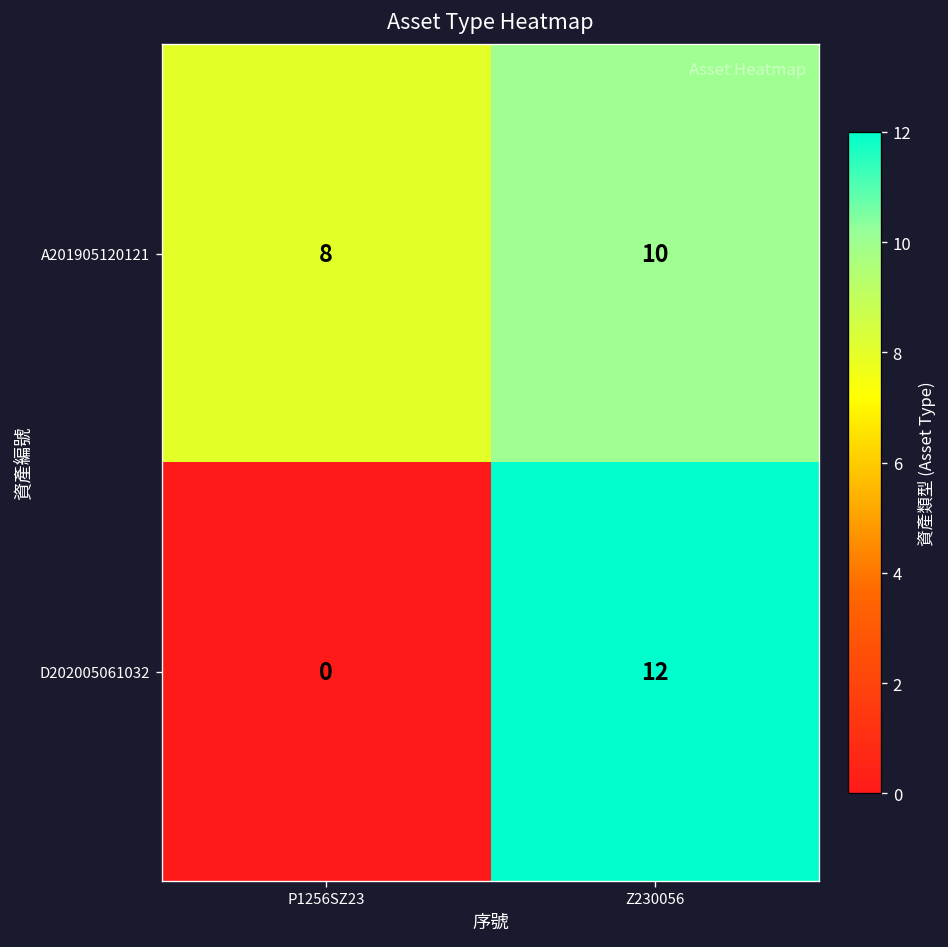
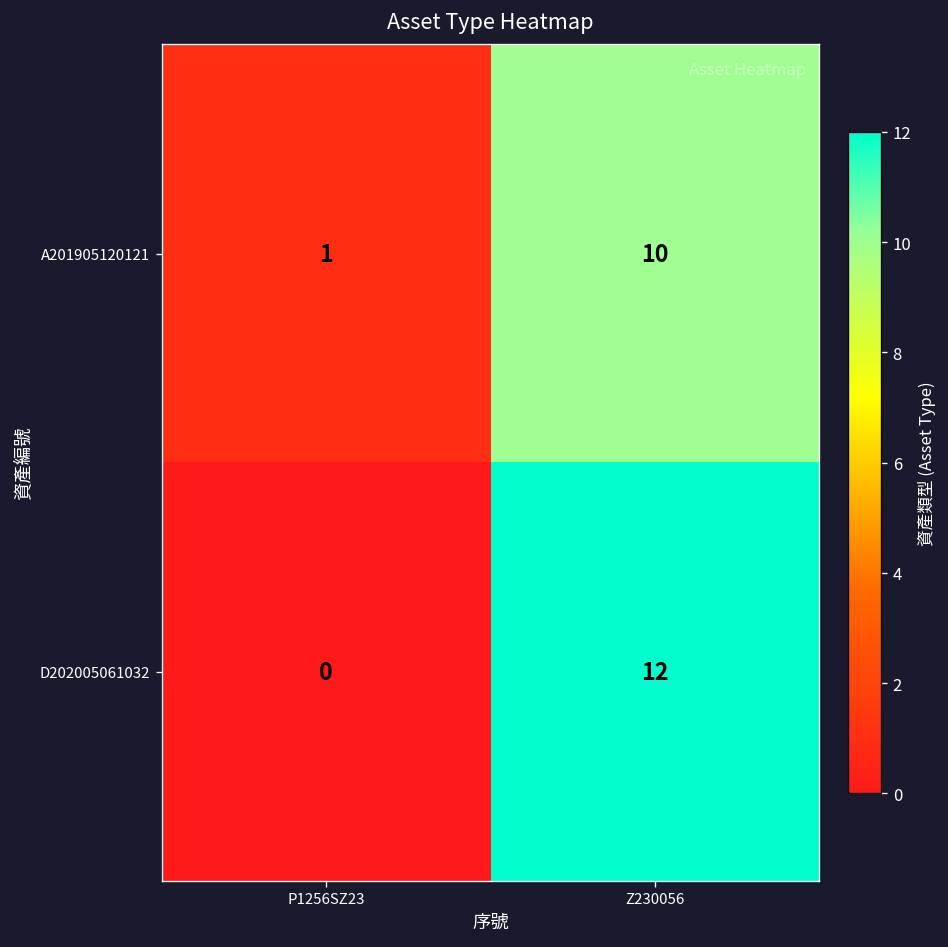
  {
    "A201905120121": {
-     "P1256SZ23": 8
+     "P1256SZ23": 1
    },
    "D202005061032": {
      "P1256SZ23": 0,
      "Z230056": 12
    }
  }
